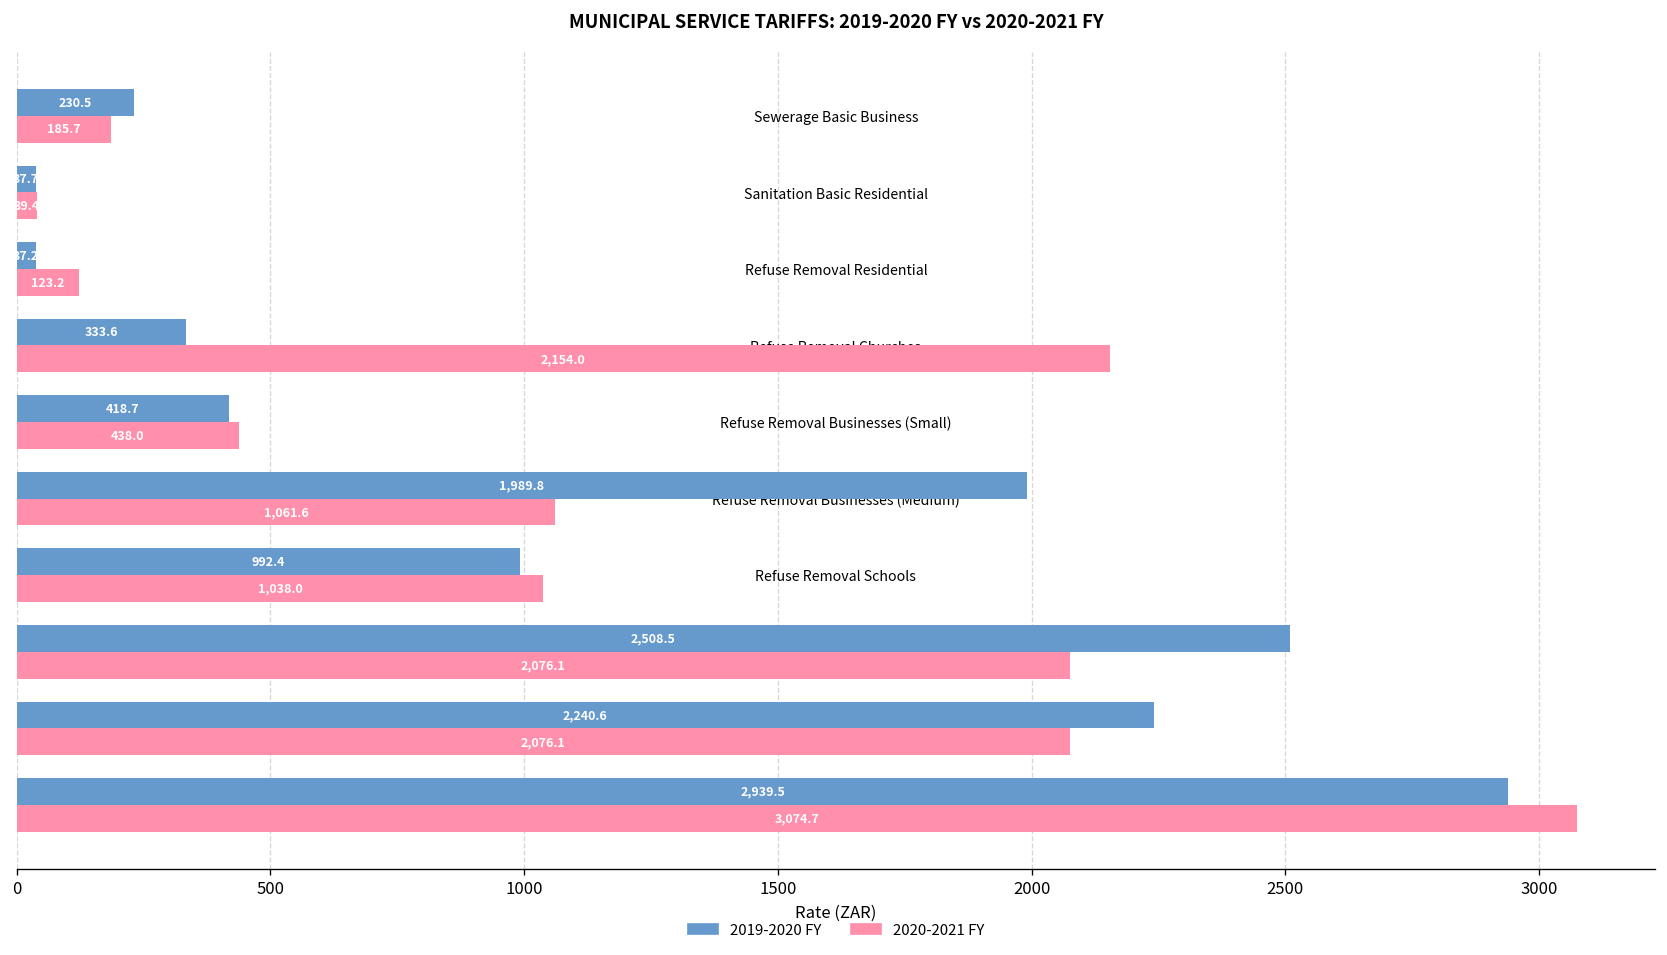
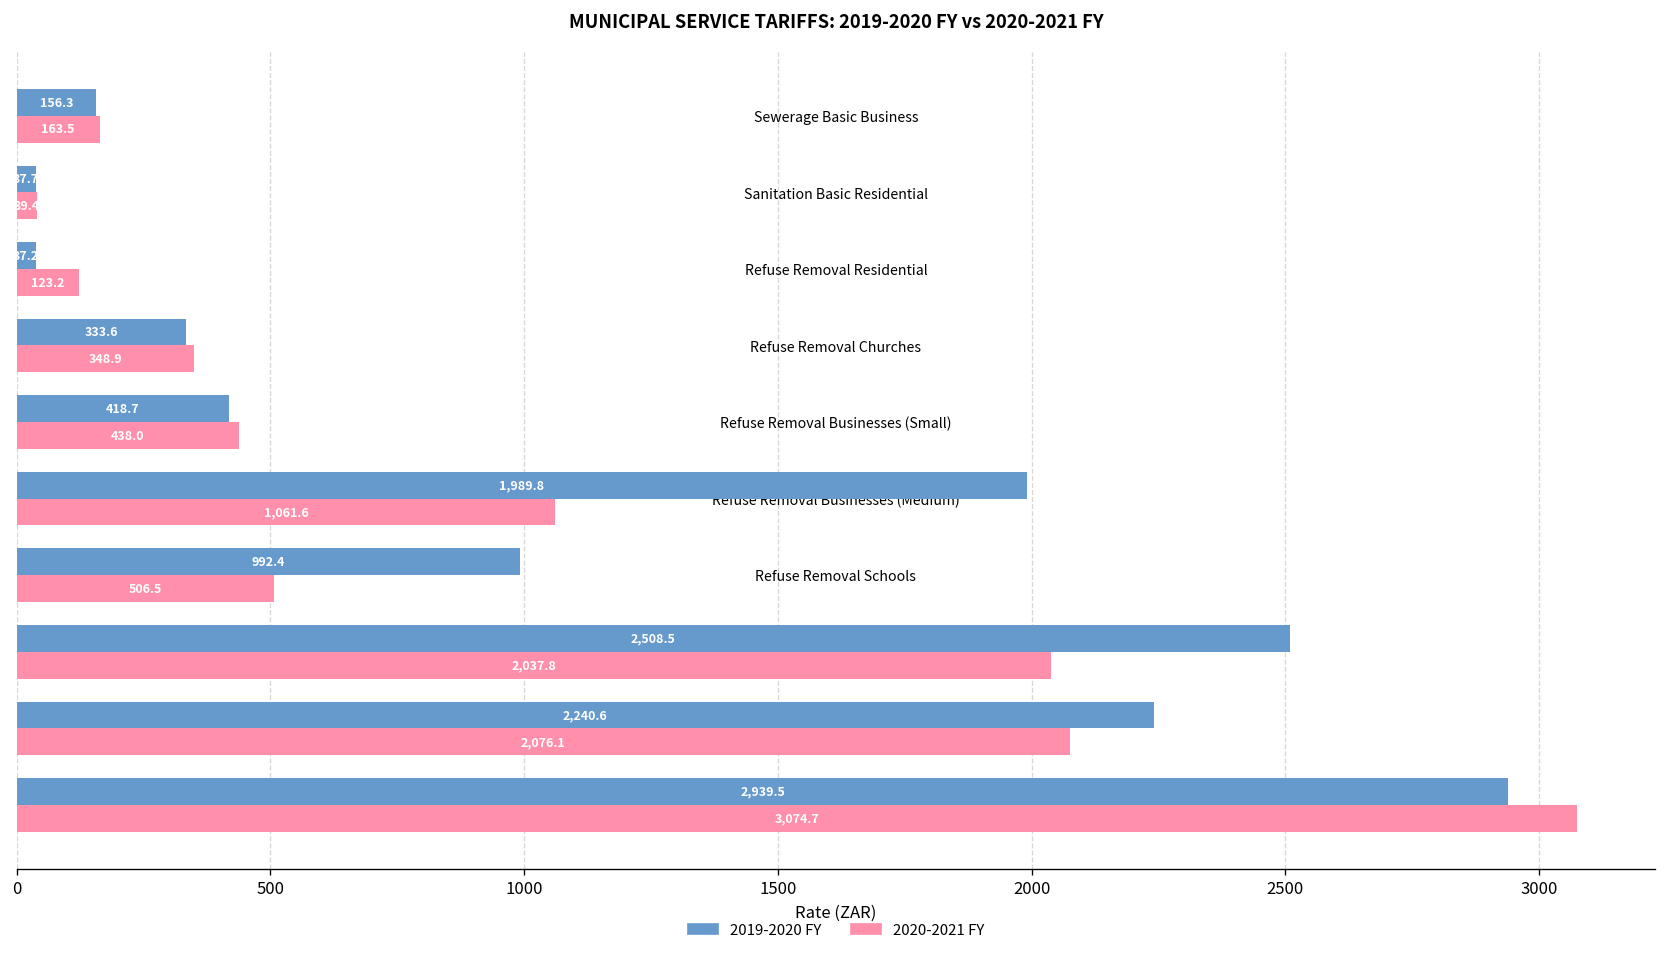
  {
    "2019-2020 FY": {
-     "Sewerage Basic Business": "230.5",
+     "Sewerage Basic Business": "156.3",
      "Sanitation Basic Residential": "37.7",
      "Refuse Removal Residential": "37.2",
      "Refuse Removal Churches": "333.6",
      "Refuse Removal Businesses (Small)": "418.7",
      "Refuse Removal Businesses (Medium)": "1,989.8",
      "Refuse Removal Schools": "992.4",
      "Refuse Removal Government": "2,508.5",
      "Refuse Removal Businesses (Large)": "2,240.6",
      "Refuse Removal daily collection": "2,939.5"
    },
    "2020-2021 FY": {
-     "Sewerage Basic Business": "185.7",
+     "Sewerage Basic Business": "163.5",
      "Sanitation Basic Residential": "39.4",
      "Refuse Removal Residential": "123.2",
-     "Refuse Removal Churches": "2,154.0",
+     "Refuse Removal Churches": "348.9",
      "Refuse Removal Businesses (Small)": "438.0",
      "Refuse Removal Businesses (Medium)": "1,061.6",
-     "Refuse Removal Schools": "1,038.0",
-     "Refuse Removal Government": "2,076.1",
+     "Refuse Removal Schools": "506.5",
+     "Refuse Removal Government": "2,037.8",
      "Refuse Removal Businesses (Large)": "2,076.1",
      "Refuse Removal daily collection": "3,074.7"
    }
  }
